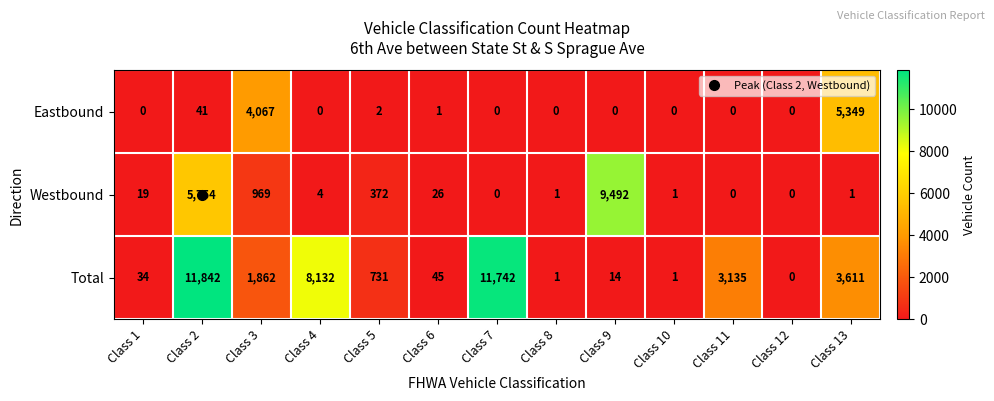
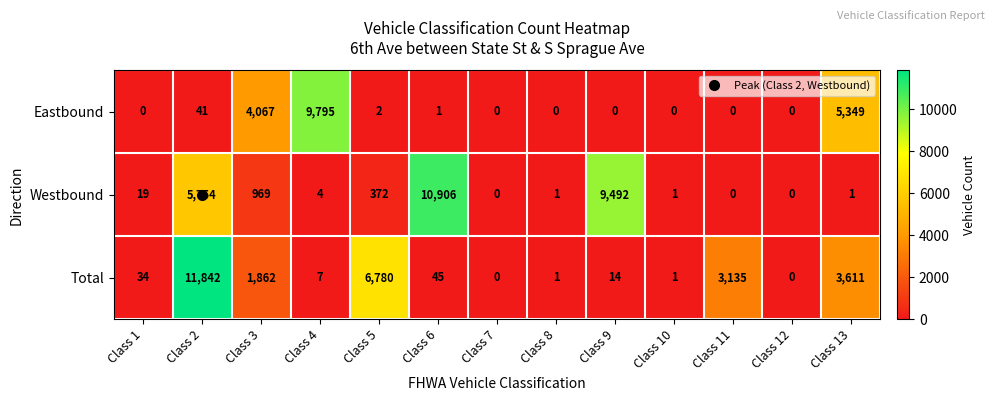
  {
    "Eastbound": {
      "Class 1": "0",
      "Class 2": "41",
      "Class 3": "4,067",
-     "Class 4": "0",
+     "Class 4": "9,795",
      "Class 5": "2",
      "Class 6": "1",
      "Class 7": "0",
      "Class 8": "0",
      "Class 9": "0",
      "Class 10": "0",
      "Class 11": "0",
      "Class 12": "0",
      "Class 13": "5,349"
    },
    "Westbound": {
      "Class 1": "19",
      "Class 3": "969",
      "Class 4": "4",
      "Class 5": "372",
-     "Class 6": "26",
+     "Class 6": "10,906",
      "Class 7": "0",
      "Class 8": "1",
      "Class 9": "9,492",
      "Class 10": "1",
      "Class 11": "0",
      "Class 12": "0",
      "Class 13": "1"
    },
    "Total": {
      "Class 1": "34",
      "Class 2": "11,842",
      "Class 3": "1,862",
-     "Class 4": "8,132",
-     "Class 5": "731",
+     "Class 4": "7",
+     "Class 5": "6,780",
      "Class 6": "45",
-     "Class 7": "11,742",
+     "Class 7": "0",
      "Class 8": "1",
      "Class 9": "14",
      "Class 10": "1",
      "Class 11": "3,135",
      "Class 12": "0",
      "Class 13": "3,611"
    }
  }
